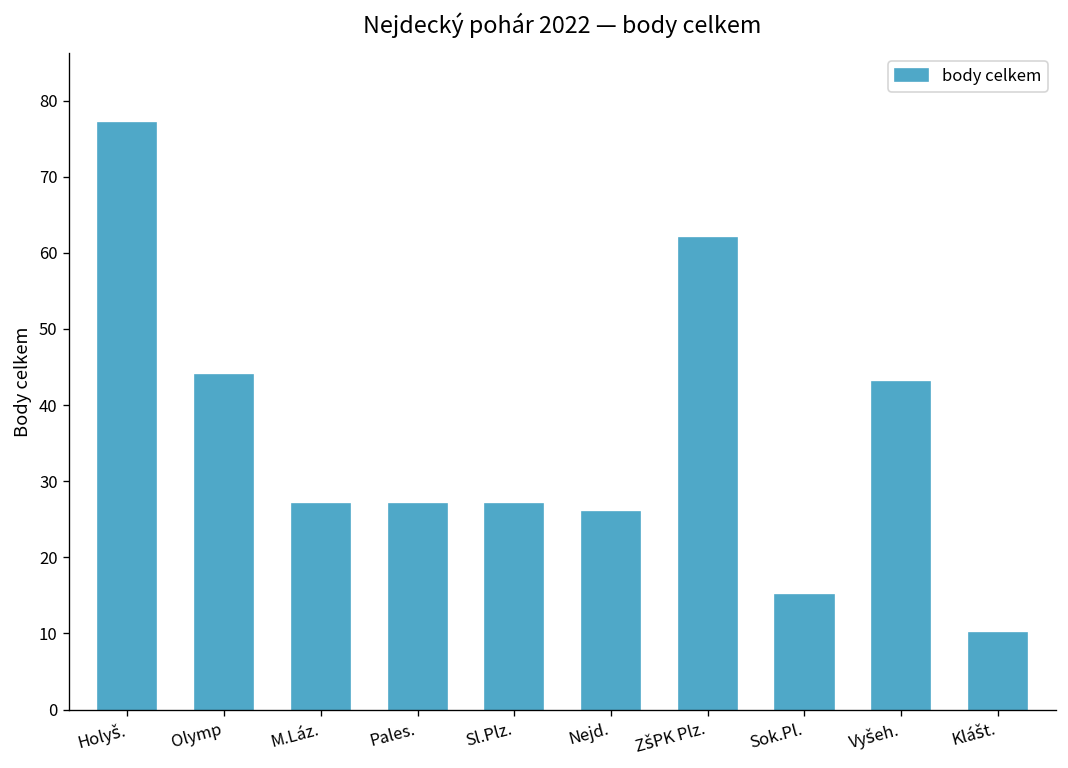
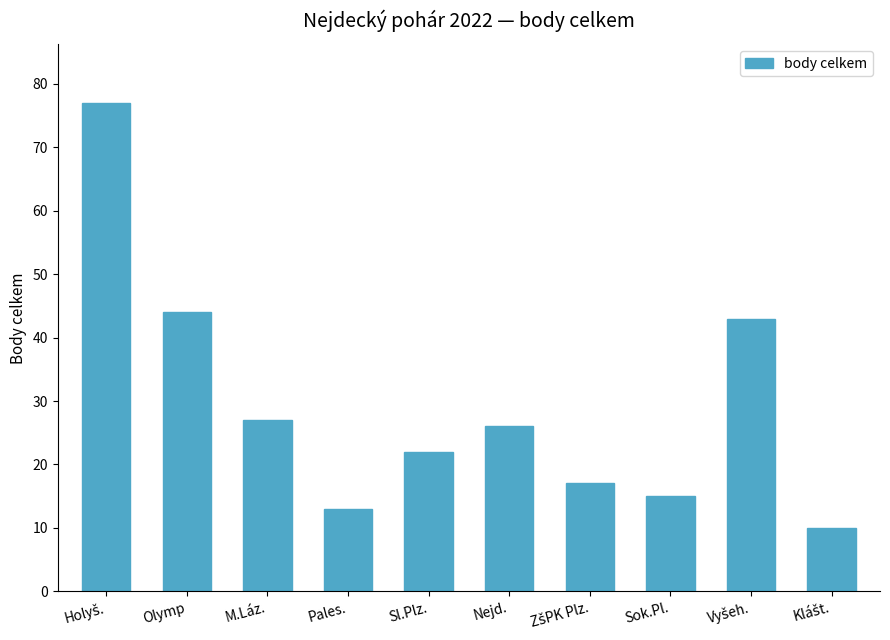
  {
    "Holyš.": 77,
    "Olymp": 44,
    "M.Láz.": 27,
-   "Pales.": 27,
-   "Sl.Plz.": 27,
+   "Pales.": 13,
+   "Sl.Plz.": 22,
    "Nejd.": 26,
-   "ZšPK Plz.": 62,
+   "ZšPK Plz.": 17,
    "Sok.Pl.": 15,
    "Vyšeh.": 43,
    "Klášt.": 10
  }
